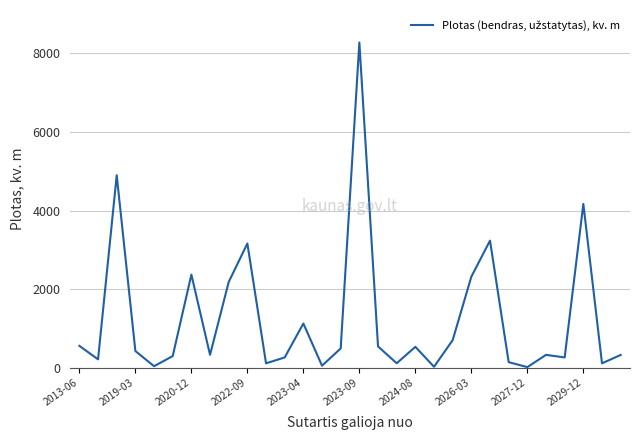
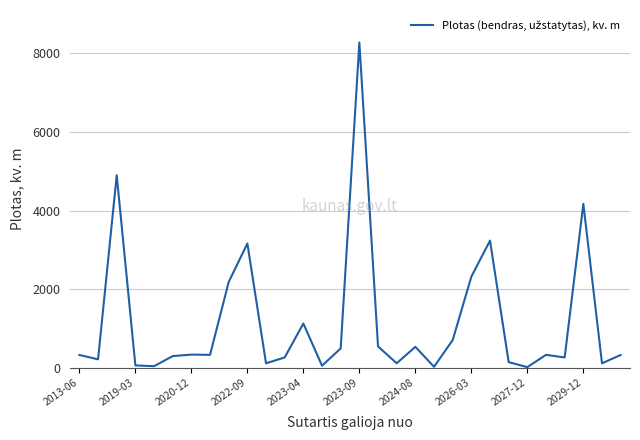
  {
-   "2013-06": 600,
-   "2019-03": 400,
-   "2020-12": 2400,
+   "2013-06": 300,
+   "2019-03": 100,
+   "2020-12": 300,
    "2022-09": 3200,
    "2023-04": 1100,
    "2023-09": 8300,
    "2024-08": 500,
    "2026-03": 2300,
    "2027-12": 0,
    "2029-12": 4200
  }
